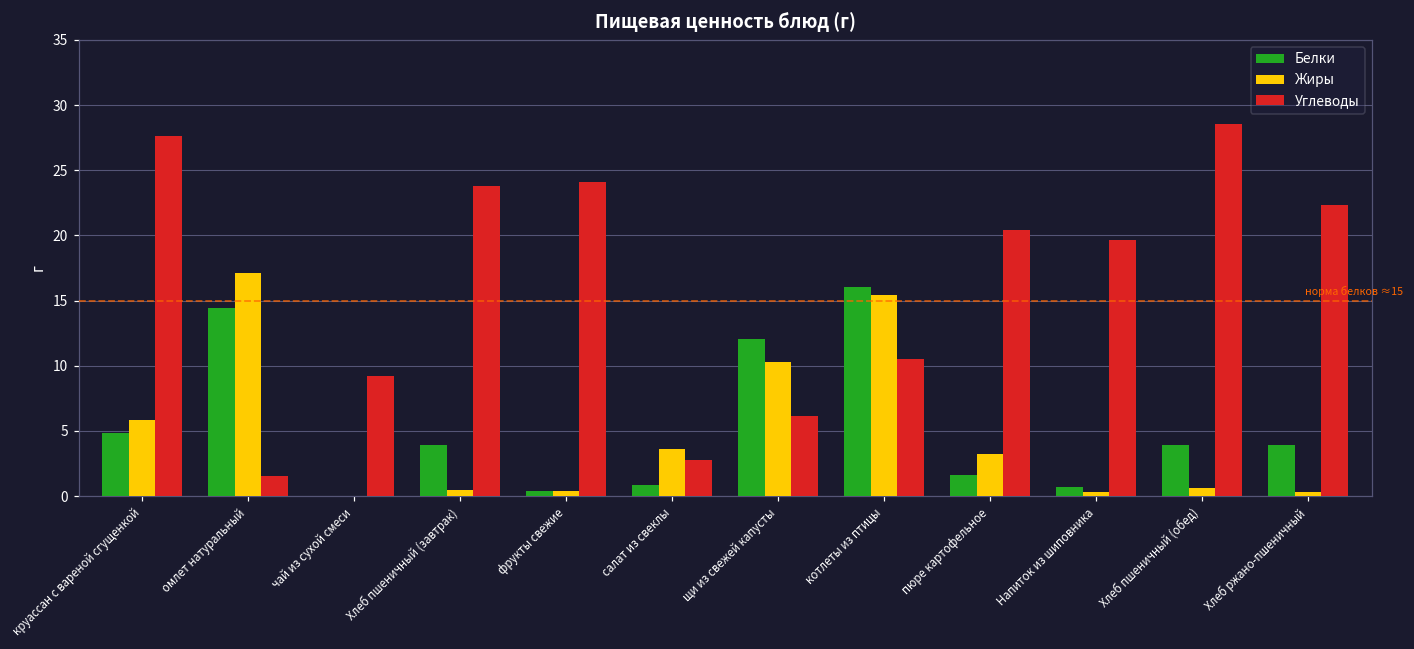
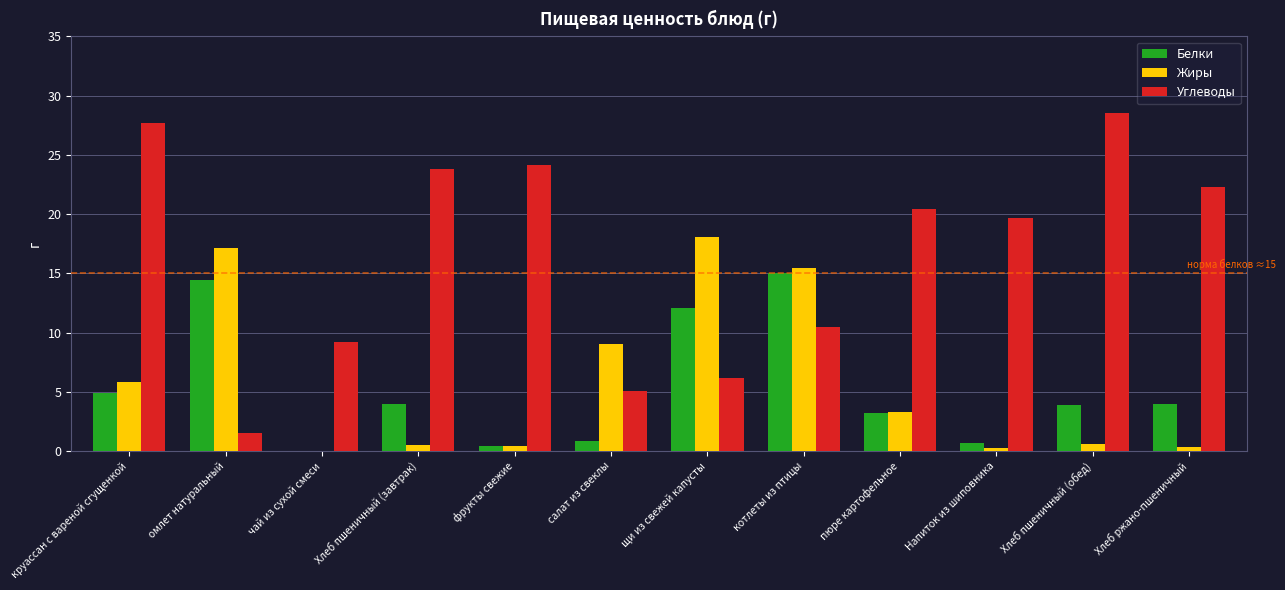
  {
    "Белки": {
      "круассан с вареной сгущенкой": 4.9,
      "омлет натуральный": 14.4,
      "чай из сухой смеси": 0.0,
      "Хлеб пшеничный (завтрак)": 4.0,
      "фрукты свежие": 0.4,
      "салат из свеклы": 0.9,
      "щи из свежей капусты": 12.1,
-     "котлеты из птицы": 16.1,
-     "пюре картофельное": 1.6,
+     "котлеты из птицы": 15.0,
+     "пюре картофельное": 3.2,
      "Напиток из шиповника": 0.7,
      "Хлеб пшеничный (обед)": 3.9,
      "Хлеб ржано-пшеничный": 4.0
    },
    "Жиры": {
      "круассан с вареной сгущенкой": 5.8,
      "омлет натуральный": 17.1,
      "чай из сухой смеси": 0.0,
      "Хлеб пшеничный (завтрак)": 0.5,
      "фрукты свежие": 0.4,
-     "салат из свеклы": 3.7,
-     "щи из свежей капусты": 10.3,
+     "салат из свеклы": 9.0,
+     "щи из свежей капусты": 18.1,
      "котлеты из птицы": 15.4,
      "пюре картофельное": 3.3,
      "Напиток из шиповника": 0.3,
      "Хлеб пшеничный (обед)": 0.6,
      "Хлеб ржано-пшеничный": 0.3
    },
    "Углеводы": {
      "круассан с вареной сгущенкой": 27.7,
      "омлет натуральный": 1.5,
      "чай из сухой смеси": 9.2,
      "Хлеб пшеничный (завтрак)": 23.8,
      "фрукты свежие": 24.1,
-     "салат из свеклы": 2.8,
+     "салат из свеклы": 5.1,
      "щи из свежей капусты": 6.2,
      "котлеты из птицы": 10.5,
      "пюре картофельное": 20.5,
      "Напиток из шиповника": 19.6,
      "Хлеб пшеничный (обед)": 28.6,
      "Хлеб ржано-пшеничный": 22.3
    }
  }
